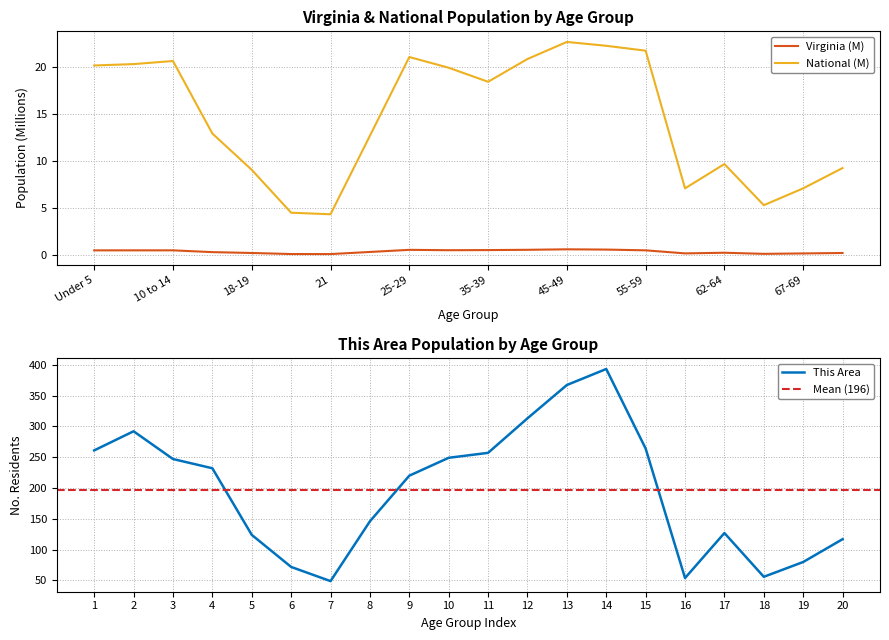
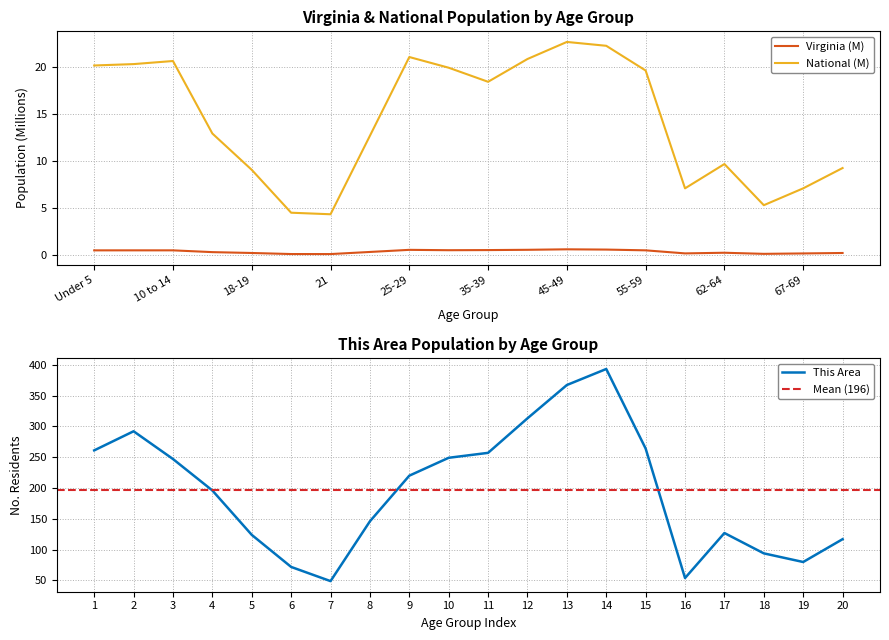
  {
    "Virginia & National Population by Age Group": {
      "Virginia (M)": {
        "Under 5": 1,
        "10 to 14": 1,
        "18-19": 0,
        "21": 0,
        "25-29": 1,
        "35-39": 1,
        "45-49": 1,
        "55-59": 1,
        "62-64": 0,
        "67-69": 0
      },
      "National (M)": {
        "Under 5": 20,
        "10 to 14": 21,
        "18-19": 9,
        "21": 4,
        "25-29": 21,
        "35-39": 18,
        "45-49": 23,
-       "55-59": 22,
+       "55-59": 20,
        "62-64": 10,
        "67-69": 7
      }
    },
    "This Area Population by Age Group": {
      "1": 260,
      "2": 290,
      "3": 250,
-     "4": 230,
+     "4": 200,
      "5": 120,
      "6": 70,
      "7": 50,
      "8": 150,
      "9": 220,
      "10": 250,
      "11": 260,
      "12": 310,
      "13": 370,
      "14": 390,
      "15": 260,
      "16": 50,
      "17": 130,
-     "18": 60,
+     "18": 90,
      "19": 80,
      "20": 120
    }
  }
